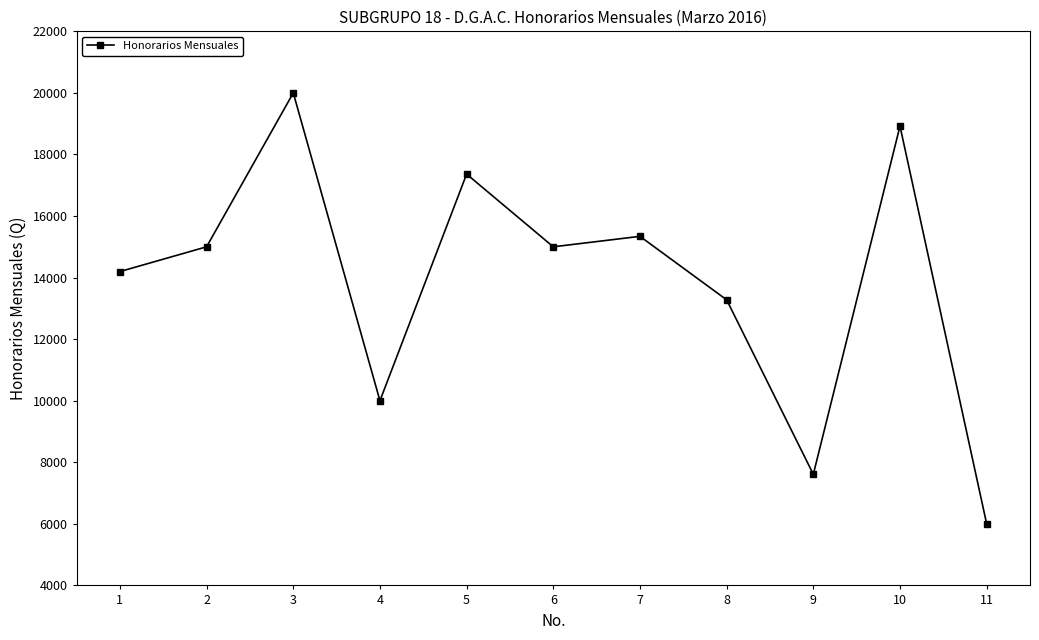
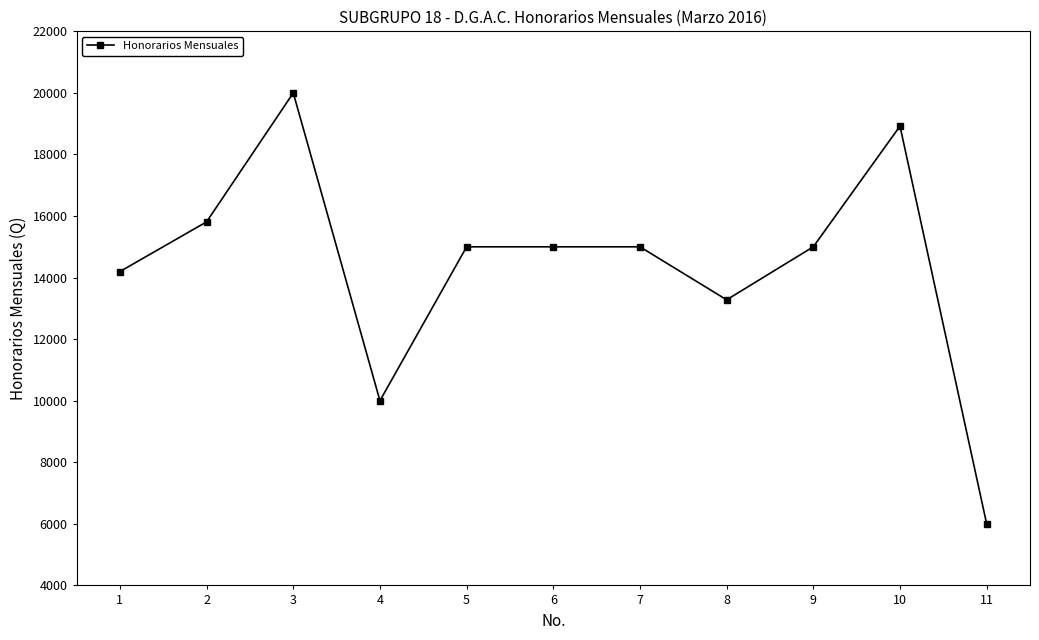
  {
    "1": 14200,
-   "2": 15000,
+   "2": 15800,
    "3": 20000,
    "4": 10000,
-   "5": 17400,
+   "5": 15000,
    "6": 15000,
-   "7": 15300,
+   "7": 15000,
    "8": 13300,
-   "9": 7600,
+   "9": 15000,
    "10": 18900,
    "11": 6000
  }
